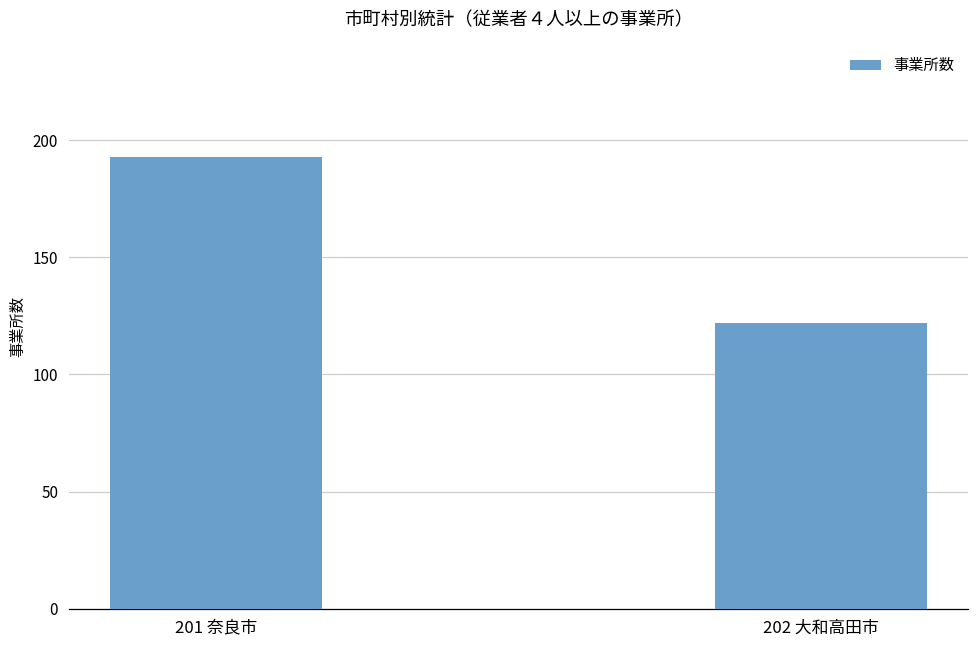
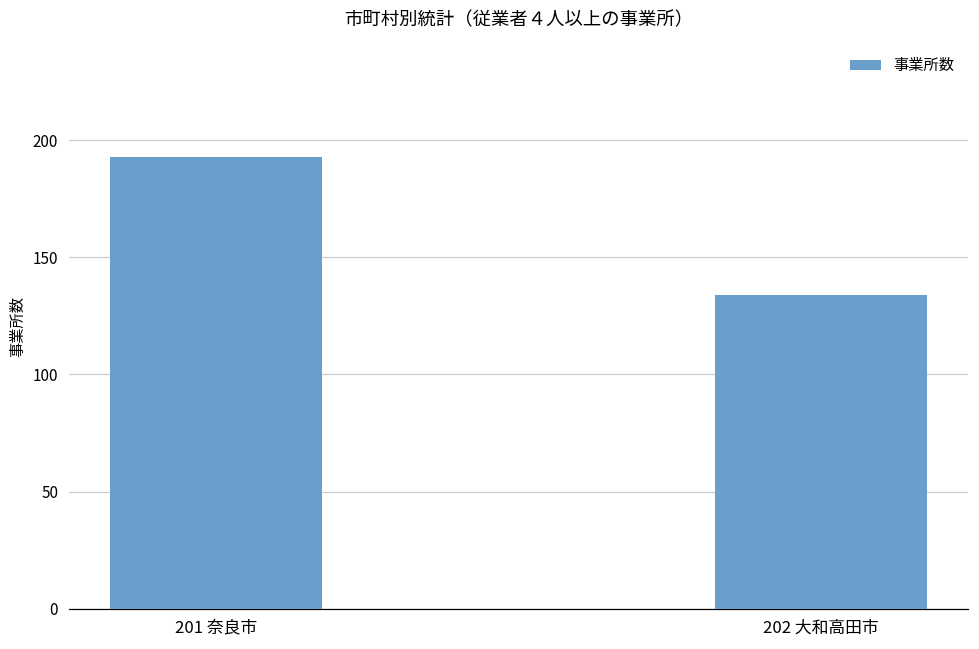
  {
    "201 奈良市": 193,
-   "202 大和高田市": 122
+   "202 大和高田市": 134
  }
